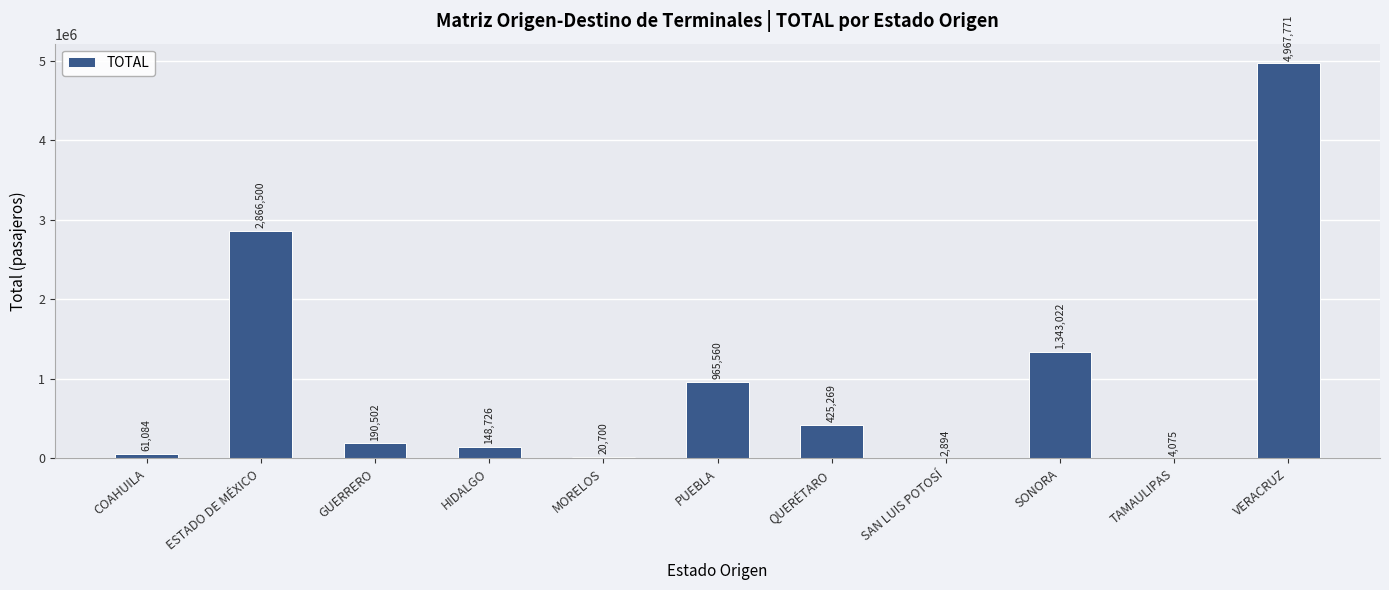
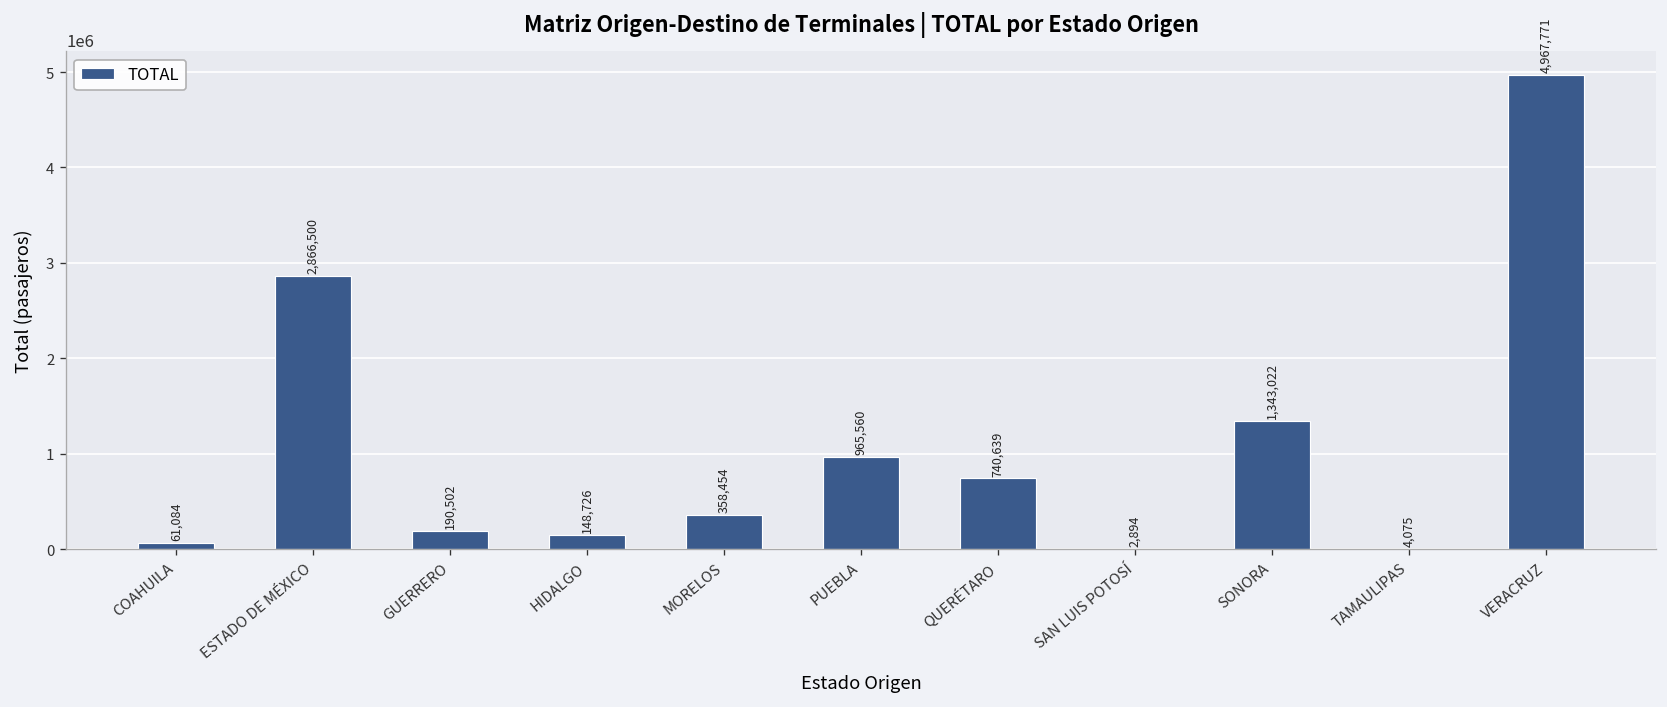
  {
    "COAHUILA": "61,084",
    "ESTADO DE MÉXICO": "2,866,500",
    "GUERRERO": "190,502",
    "HIDALGO": "148,726",
-   "MORELOS": "20,700",
+   "MORELOS": "358,454",
    "PUEBLA": "965,560",
-   "QUERÉTARO": "425,269",
+   "QUERÉTARO": "740,639",
    "SAN LUIS POTOSÍ": "2,894",
    "SONORA": "1,343,022",
    "TAMAULIPAS": "4,075",
    "VERACRUZ": "4,967,771"
  }
